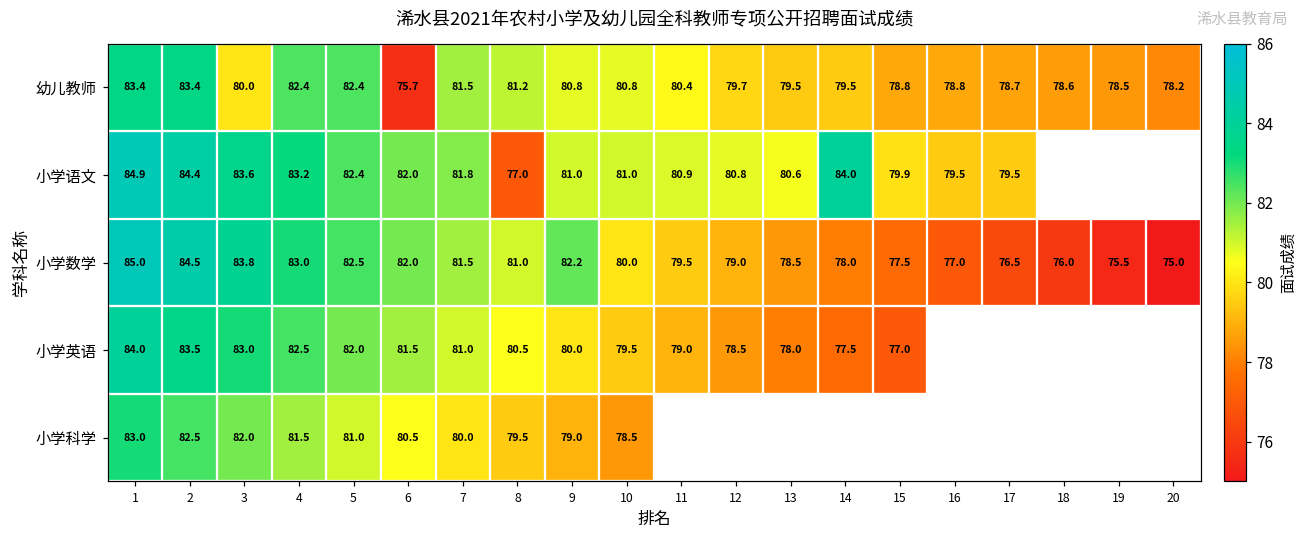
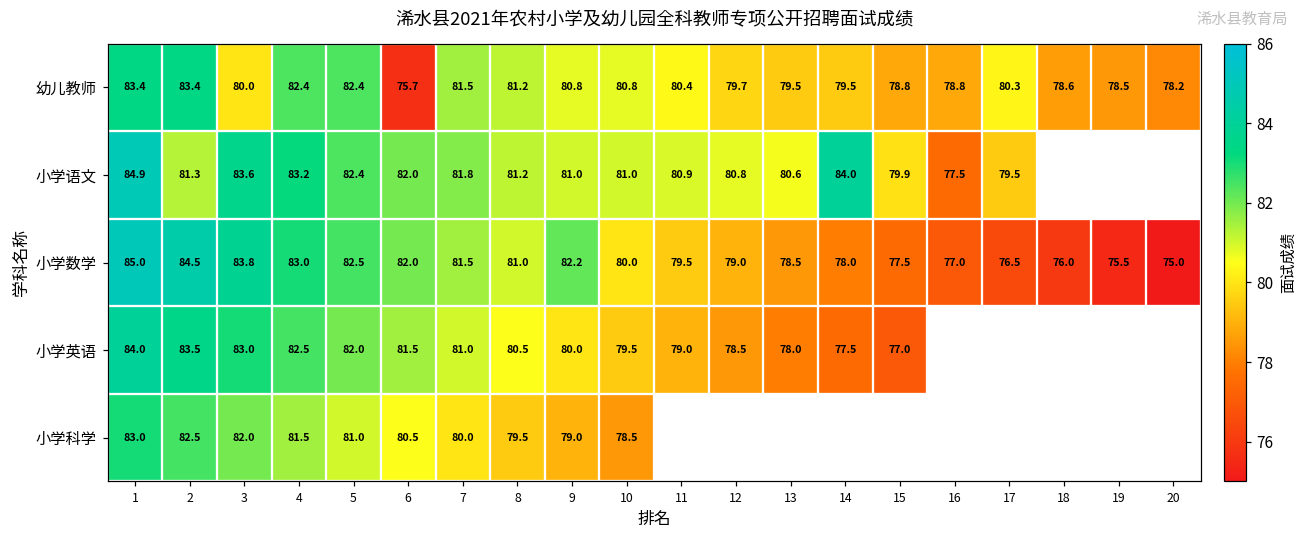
  {
    "幼儿教师": {
      "1": 83.4,
      "2": 83.4,
      "3": 80.0,
      "4": 82.4,
      "5": 82.4,
      "6": 75.7,
      "7": 81.5,
      "8": 81.2,
      "9": 80.8,
      "10": 80.8,
      "11": 80.4,
      "12": 79.7,
      "13": 79.5,
      "14": 79.5,
      "15": 78.8,
      "16": 78.8,
-     "17": 78.7,
+     "17": 80.3,
      "18": 78.6,
      "19": 78.5,
      "20": 78.2
    },
    "小学语文": {
      "1": 84.9,
-     "2": 84.4,
+     "2": 81.3,
      "3": 83.6,
      "4": 83.2,
      "5": 82.4,
      "6": 82.0,
      "7": 81.8,
-     "8": 77.0,
+     "8": 81.2,
      "9": 81.0,
      "10": 81.0,
      "11": 80.9,
      "12": 80.8,
      "13": 80.6,
      "14": 84.0,
      "15": 79.9,
-     "16": 79.5,
+     "16": 77.5,
      "17": 79.5
    },
    "小学数学": {
      "1": 85.0,
      "2": 84.5,
      "3": 83.8,
      "4": 83.0,
      "5": 82.5,
      "6": 82.0,
      "7": 81.5,
      "8": 81.0,
      "9": 82.2,
      "10": 80.0,
      "11": 79.5,
      "12": 79.0,
      "13": 78.5,
      "14": 78.0,
      "15": 77.5,
      "16": 77.0,
      "17": 76.5,
      "18": 76.0,
      "19": 75.5,
      "20": 75.0
    },
    "小学英语": {
      "1": 84.0,
      "2": 83.5,
      "3": 83.0,
      "4": 82.5,
      "5": 82.0,
      "6": 81.5,
      "7": 81.0,
      "8": 80.5,
      "9": 80.0,
      "10": 79.5,
      "11": 79.0,
      "12": 78.5,
      "13": 78.0,
      "14": 77.5,
      "15": 77.0
    },
    "小学科学": {
      "1": 83.0,
      "2": 82.5,
      "3": 82.0,
      "4": 81.5,
      "5": 81.0,
      "6": 80.5,
      "7": 80.0,
      "8": 79.5,
      "9": 79.0,
      "10": 78.5
    }
  }
